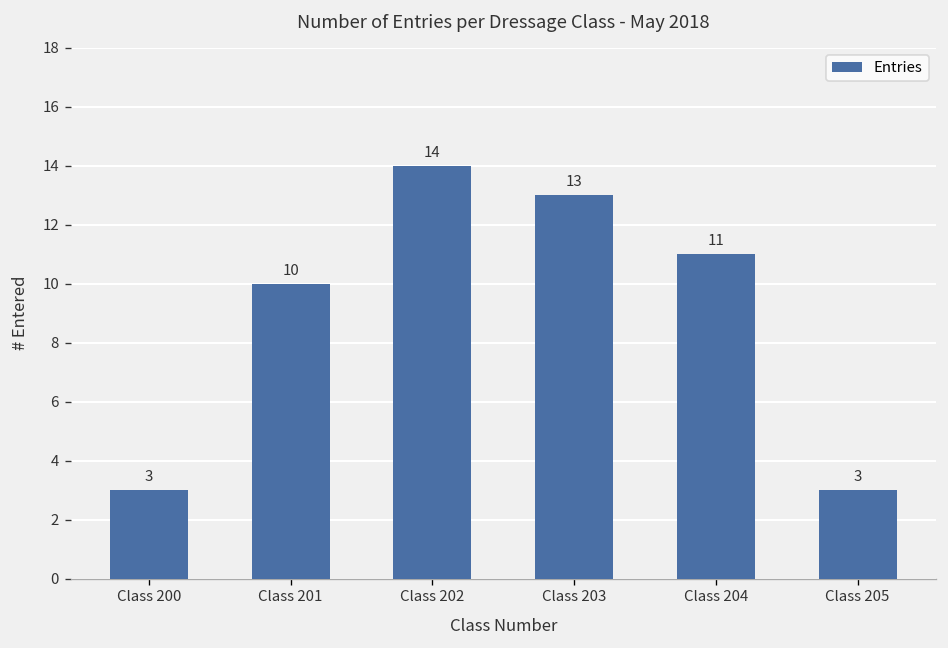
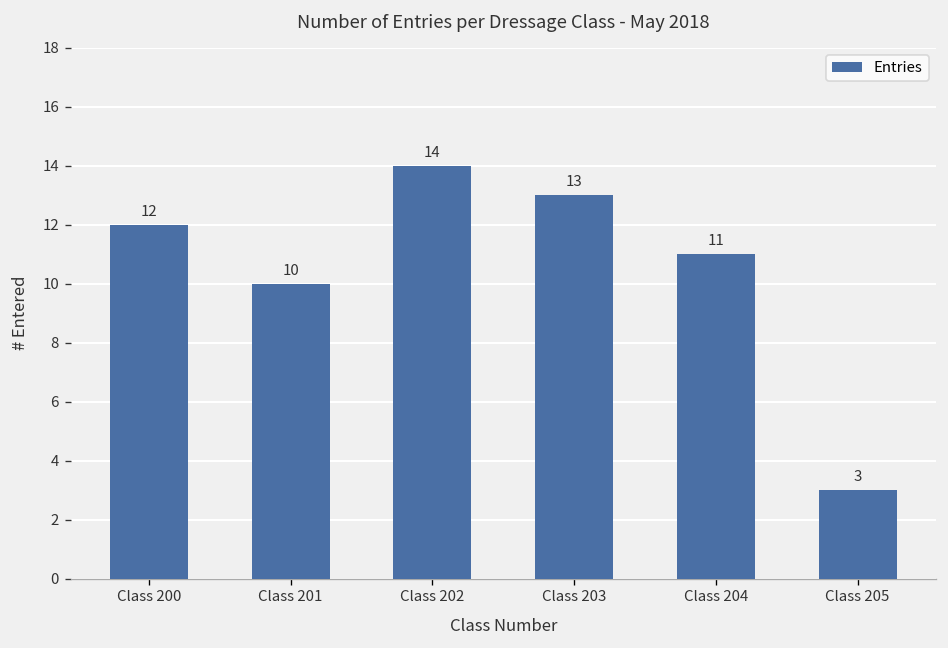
  {
-   "Class 200": 3,
+   "Class 200": 12,
    "Class 201": 10,
    "Class 202": 14,
    "Class 203": 13,
    "Class 204": 11,
    "Class 205": 3
  }
